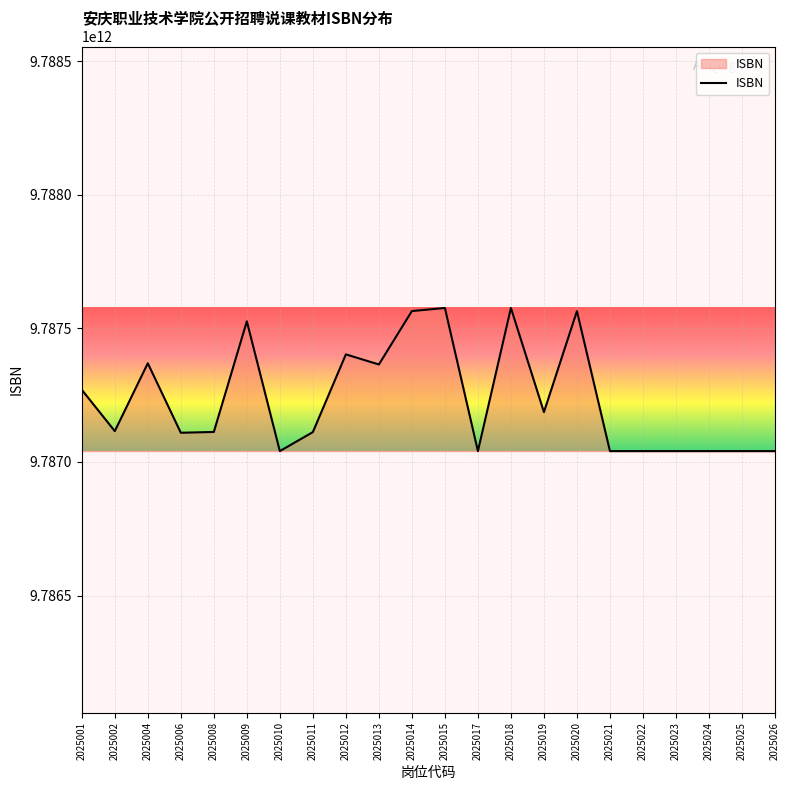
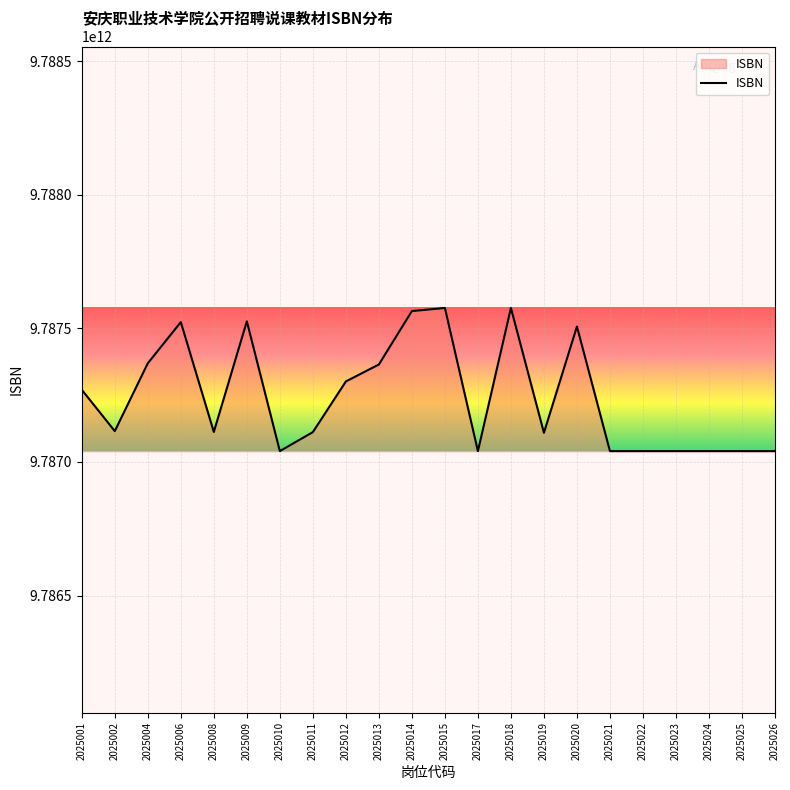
  {
    "2025001": 9787270000000,
    "2025002": 9787120000000,
    "2025004": 9787370000000,
-   "2025006": 9787110000000,
+   "2025006": 9787520000000,
    "2025008": 9787110000000,
    "2025009": 9787530000000,
    "2025010": 9787040000000,
    "2025011": 9787110000000,
-   "2025012": 9787400000000,
+   "2025012": 9787300000000,
    "2025013": 9787360000000,
    "2025014": 9787560000000,
    "2025015": 9787580000000,
    "2025017": 9787040000000,
    "2025018": 9787580000000,
-   "2025019": 9787190000000,
-   "2025020": 9787560000000,
+   "2025019": 9787110000000,
+   "2025020": 9787510000000,
    "2025021": 9787040000000,
    "2025022": 9787040000000,
    "2025023": 9787040000000,
    "2025024": 9787040000000,
    "2025025": 9787040000000,
    "2025026": 9787040000000
  }
